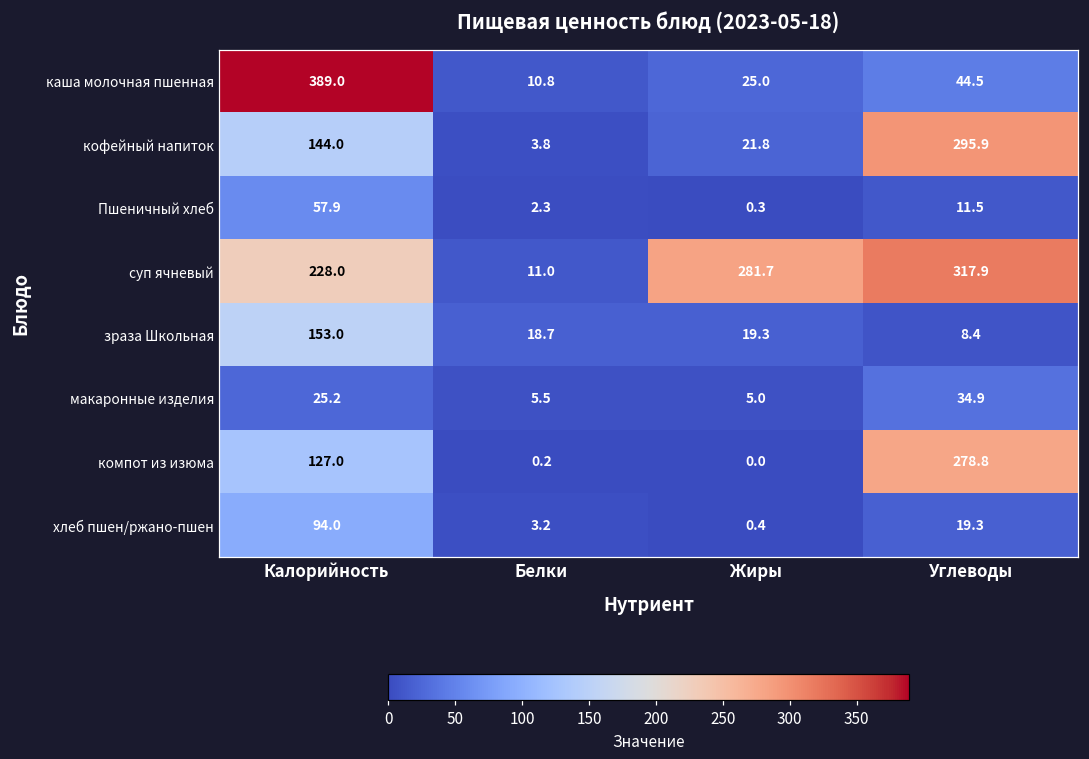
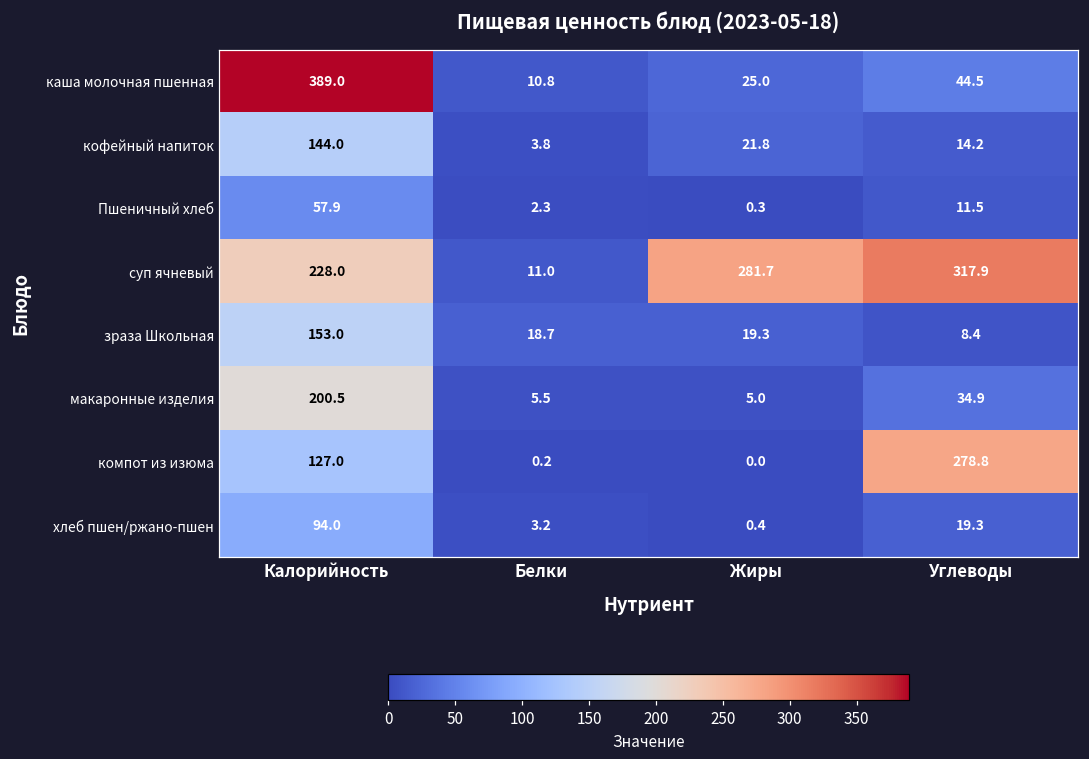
  {
    "каша молочная пшенная": {
      "Калорийность": 389.0,
      "Белки": 10.8,
      "Жиры": 25.0,
      "Углеводы": 44.5
    },
    "кофейный напиток": {
      "Калорийность": 144.0,
      "Белки": 3.8,
      "Жиры": 21.8,
-     "Углеводы": 295.9
+     "Углеводы": 14.2
    },
    "Пшеничный хлеб": {
      "Калорийность": 57.9,
      "Белки": 2.3,
      "Жиры": 0.3,
      "Углеводы": 11.5
    },
    "суп ячневый": {
      "Калорийность": 228.0,
      "Белки": 11.0,
      "Жиры": 281.7,
      "Углеводы": 317.9
    },
    "зраза Школьная": {
      "Калорийность": 153.0,
      "Белки": 18.7,
      "Жиры": 19.3,
      "Углеводы": 8.4
    },
    "макаронные изделия": {
-     "Калорийность": 25.2,
+     "Калорийность": 200.5,
      "Белки": 5.5,
      "Жиры": 5.0,
      "Углеводы": 34.9
    },
    "компот из изюма": {
      "Калорийность": 127.0,
      "Белки": 0.2,
      "Жиры": 0.0,
      "Углеводы": 278.8
    },
    "хлеб пшен/ржано-пшен": {
      "Калорийность": 94.0,
      "Белки": 3.2,
      "Жиры": 0.4,
      "Углеводы": 19.3
    }
  }
